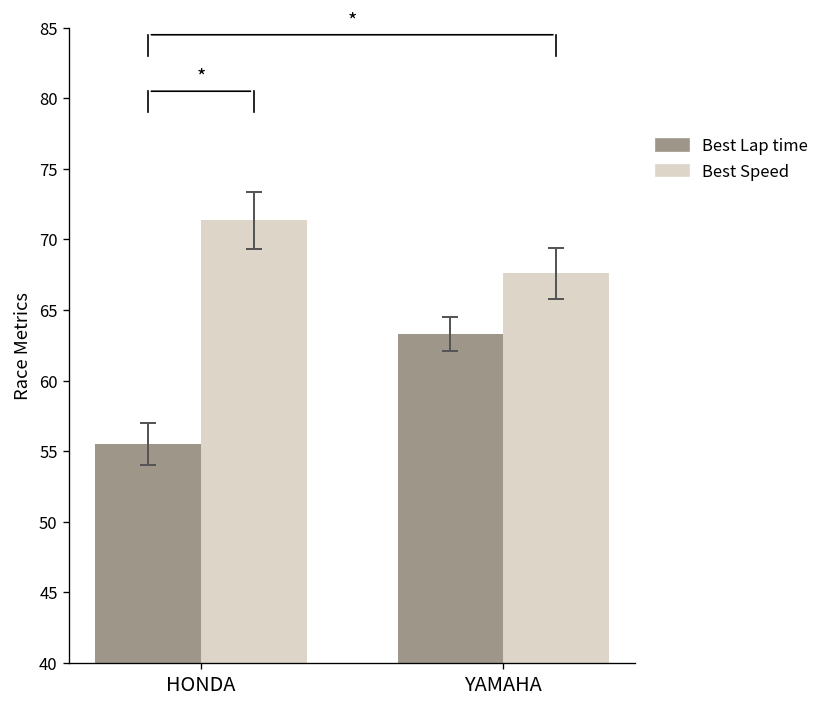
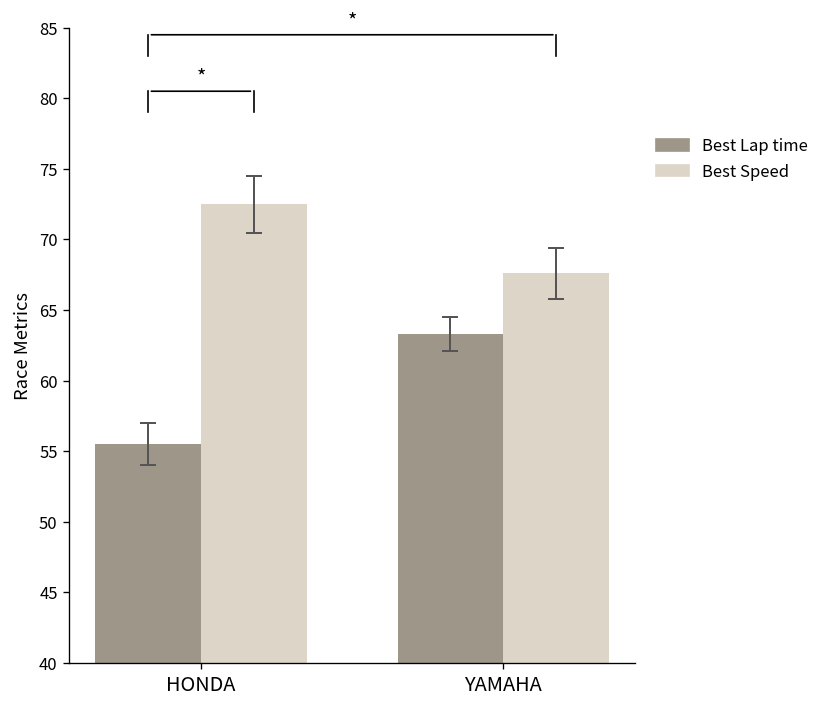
  {
    "Best Lap time": {
      "HONDA": 55.5,
      "YAMAHA": 63.3
    },
    "Best Speed": {
-     "HONDA": 71.3,
+     "HONDA": 72.5,
      "YAMAHA": 67.6
    }
  }
